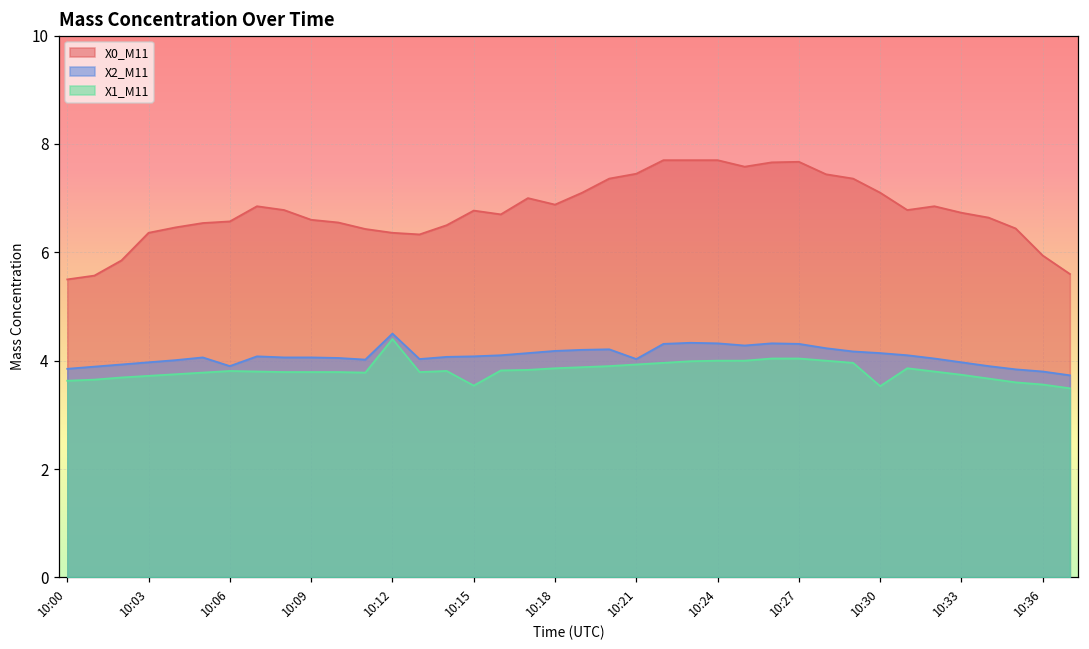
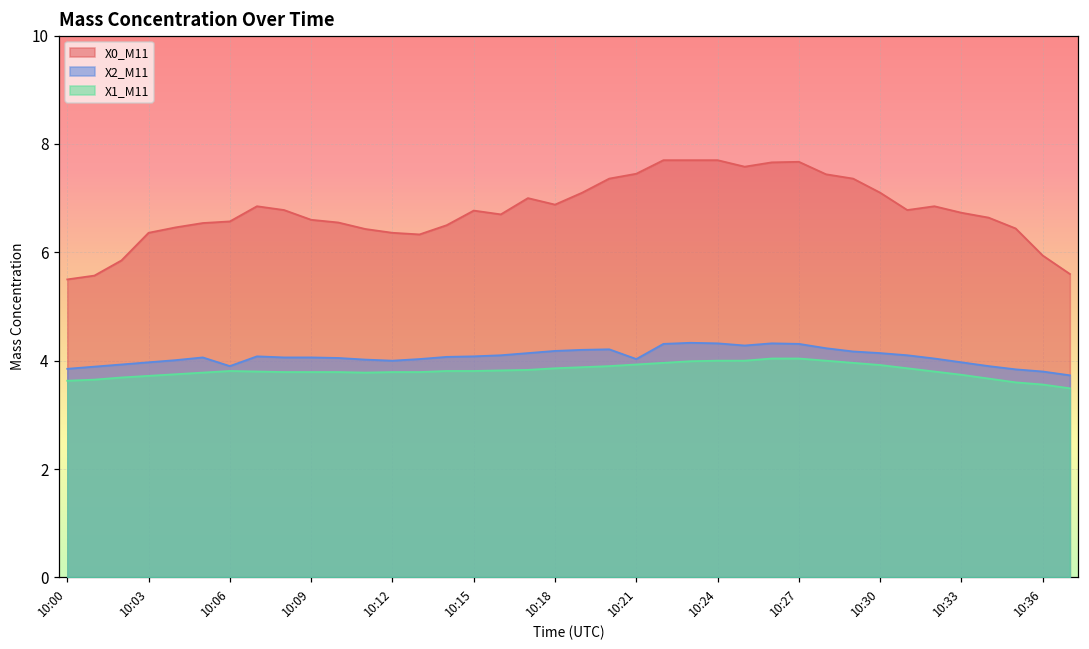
  {
    "X0_M11": {
      "10:00": 5.5,
      "10:03": 6.4,
      "10:06": 6.6,
      "10:09": 6.6,
      "10:12": 6.4,
      "10:15": 6.8,
      "10:18": 6.9,
      "10:21": 7.5,
      "10:24": 7.7,
      "10:27": 7.7,
      "10:30": 7.1,
      "10:33": 6.7,
      "10:36": 5.9
    },
    "X2_M11": {
      "10:00": 3.9,
      "10:03": 4.0,
      "10:06": 3.9,
      "10:09": 4.1,
-     "10:12": 4.5,
+     "10:12": 4.0,
      "10:15": 4.1,
      "10:18": 4.2,
      "10:21": 4.0,
      "10:24": 4.3,
      "10:27": 4.3,
      "10:30": 4.1,
      "10:33": 4.0,
      "10:36": 3.8
    },
    "X1_M11": {
      "10:00": 3.6,
      "10:03": 3.7,
      "10:06": 3.8,
      "10:09": 3.8,
-     "10:12": 4.4,
-     "10:15": 3.5,
+     "10:12": 3.8,
+     "10:15": 3.8,
      "10:18": 3.9,
      "10:21": 3.9,
      "10:24": 4.0,
      "10:27": 4.0,
-     "10:30": 3.5,
+     "10:30": 3.9,
      "10:33": 3.7,
      "10:36": 3.6
    }
  }
